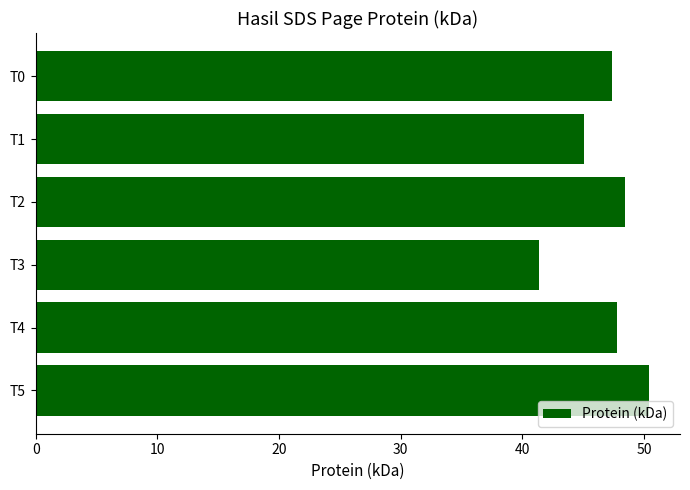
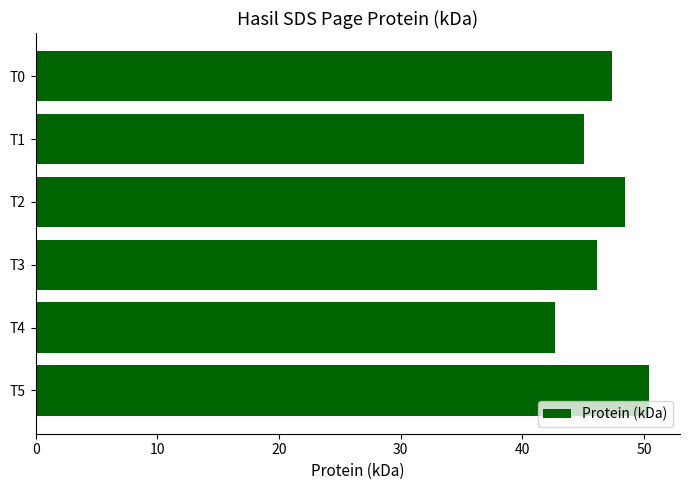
  {
    "T0": 47.4,
    "T1": 45.0,
    "T2": 48.4,
-   "T3": 41.4,
-   "T4": 47.8,
+   "T3": 46.2,
+   "T4": 42.7,
    "T5": 50.4
  }
